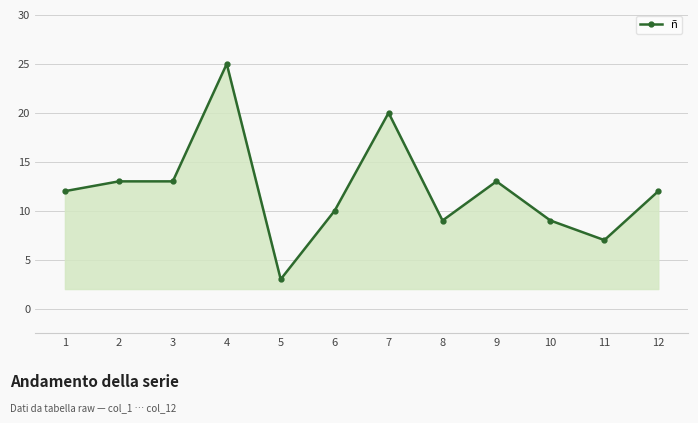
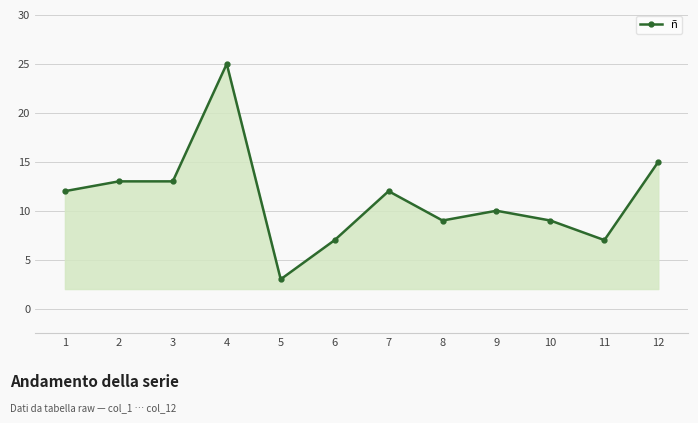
  {
    "1": 12,
    "2": 13,
    "3": 13,
    "4": 25,
    "5": 3,
-   "6": 10,
-   "7": 20,
+   "6": 7,
+   "7": 12,
    "8": 9,
-   "9": 13,
+   "9": 10,
    "10": 9,
    "11": 7,
-   "12": 12
+   "12": 15
  }
